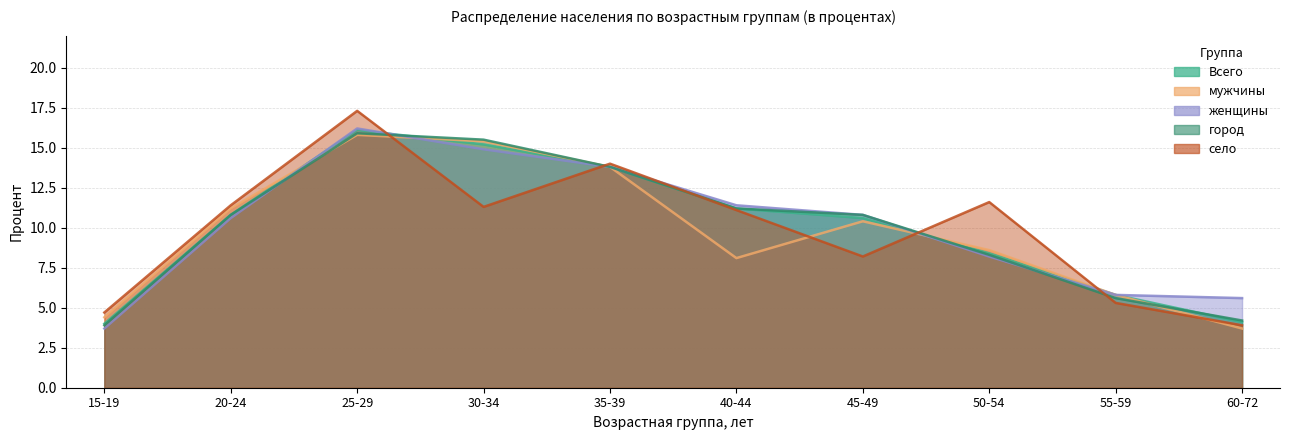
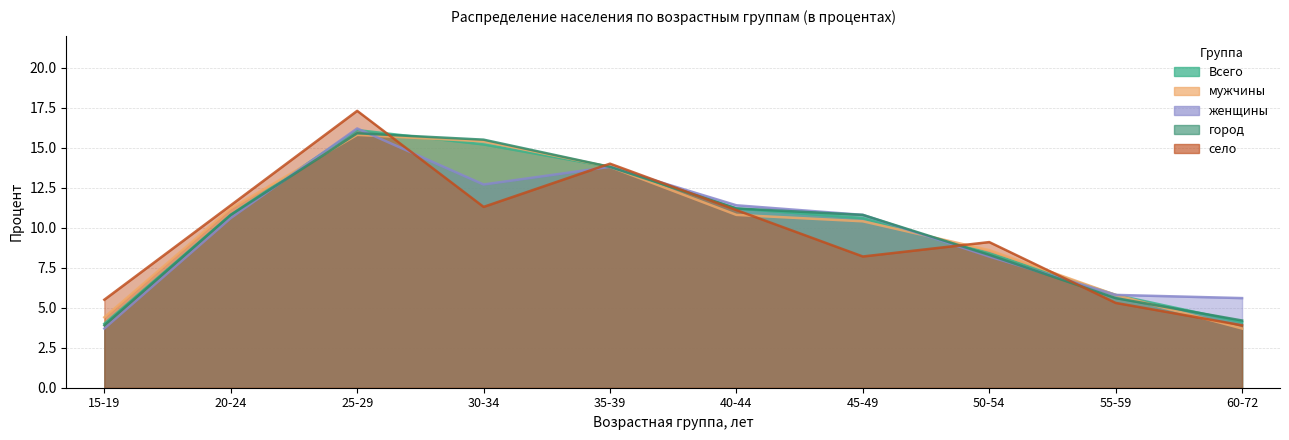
  {
    "мужчины": {
      "15-19": 4.4,
      "20-24": 11.2,
-     "40-44": 8.1,
+     "40-44": 10.8,
      "45-49": 10.4,
      "50-54": 8.6,
      "60-72": 3.7
    },
    "женщины": {
      "15-19": 3.7,
      "20-24": 10.6,
-     "30-34": 14.9,
+     "30-34": 12.7,
      "40-44": 11.4,
      "60-72": 5.6
    },
    "село": {
-     "15-19": 4.7,
+     "15-19": 5.5,
      "20-24": 11.4,
      "25-29": 17.3,
      "30-34": 11.3,
      "35-39": 14.0,
      "45-49": 8.2,
-     "50-54": 11.6,
+     "50-54": 9.1,
      "55-59": 5.3,
      "60-72": 3.9
    }
  }
